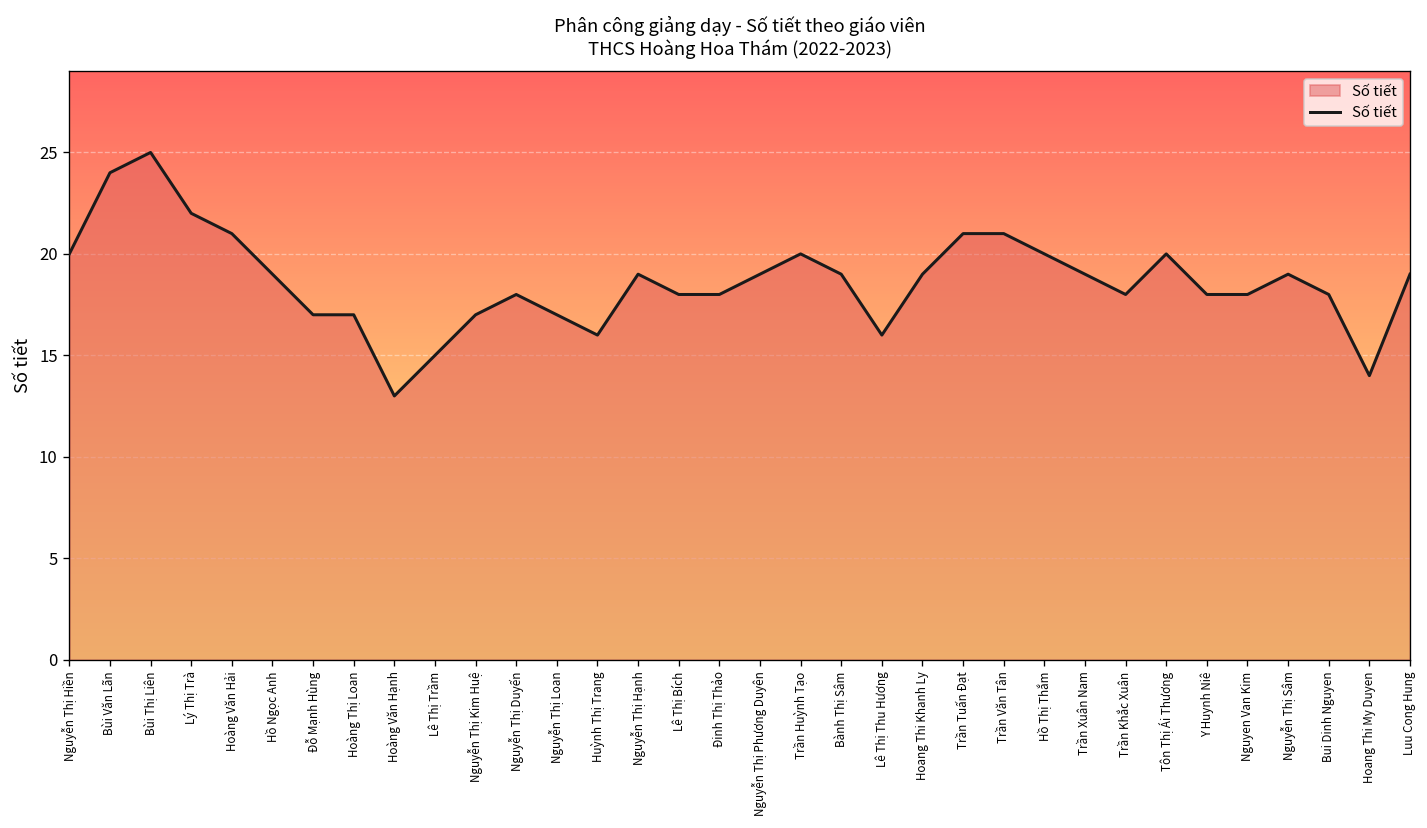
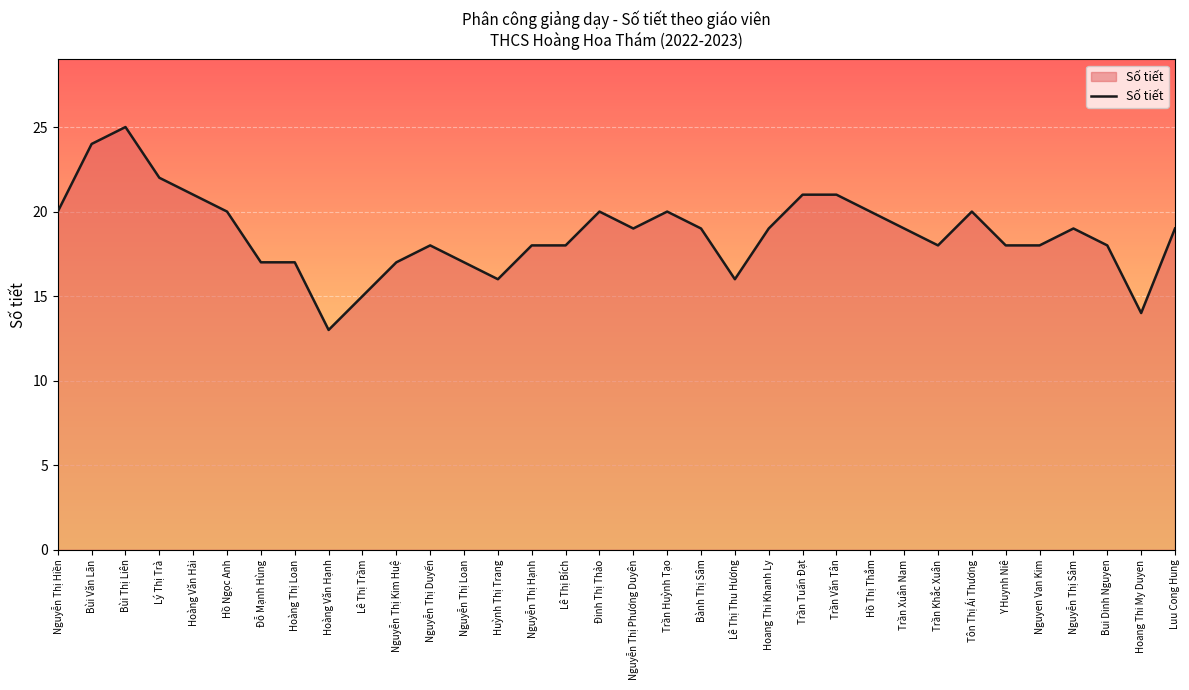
  {
    "Nguyễn Thị Hiền": 20,
    "Bùi Văn Lãn": 24,
    "Bùi Thị Liên": 25,
    "Lý Thị Trà": 22,
    "Hoàng Văn Hải": 21,
-   "Hồ Ngọc Anh": 19,
+   "Hồ Ngọc Anh": 20,
    "Đỗ Mạnh Hùng": 17,
    "Hoàng Thị Loan": 17,
    "Hoàng Văn Hạnh": 13,
    "Lê Thị Trầm": 15,
    "Nguyễn Thị Kim Huệ": 17,
    "Nguyễn Thị Duyến": 18,
    "Nguyễn Thị Loan": 17,
    "Huỳnh Thị Trang": 16,
-   "Nguyễn Thị Hạnh": 19,
+   "Nguyễn Thị Hạnh": 18,
    "Lê Thị Bích": 18,
-   "Đinh Thị Thảo": 18,
+   "Đinh Thị Thảo": 20,
    "Nguyễn Thị Phương Duyên": 19,
    "Trần Huỳnh Tạo": 20,
    "Bành Thị Sâm": 19,
    "Lê Thị Thu Hương": 16,
    "Hoang Thi Khanh Ly": 19,
    "Trần Tuấn Đạt": 21,
    "Trần Văn Tân": 21,
    "Hồ Thị Thắm": 20,
    "Trần Xuân Nam": 19,
    "Trần Khắc Xuân": 18,
    "Tôn Thị Ái Thương": 20,
    "Y Huynh Niê": 18,
    "Nguyen Van Kim": 18,
    "Nguyễn Thị Sâm": 19,
    "Bui Dinh Nguyen": 18,
    "Hoang Thi My Duyen": 14,
    "Luu Cong Hung": 19
  }
